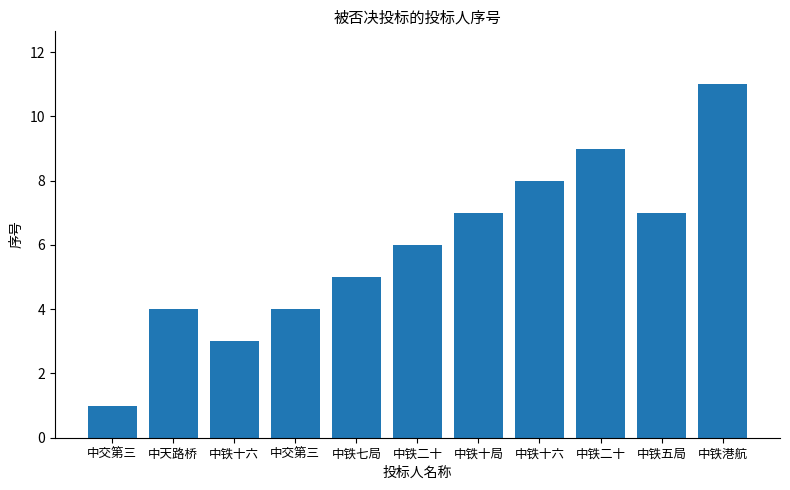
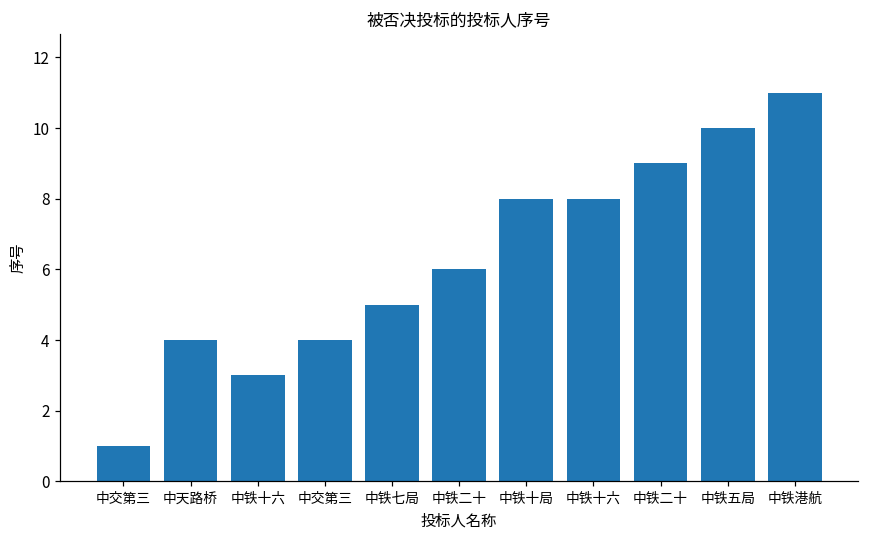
  {
    "中天路桥": 4,
    "中铁七局": 5,
-   "中铁十局": 7,
-   "中铁五局": 7,
+   "中铁十局": 8,
+   "中铁五局": 10,
    "中铁港航": 11
  }
